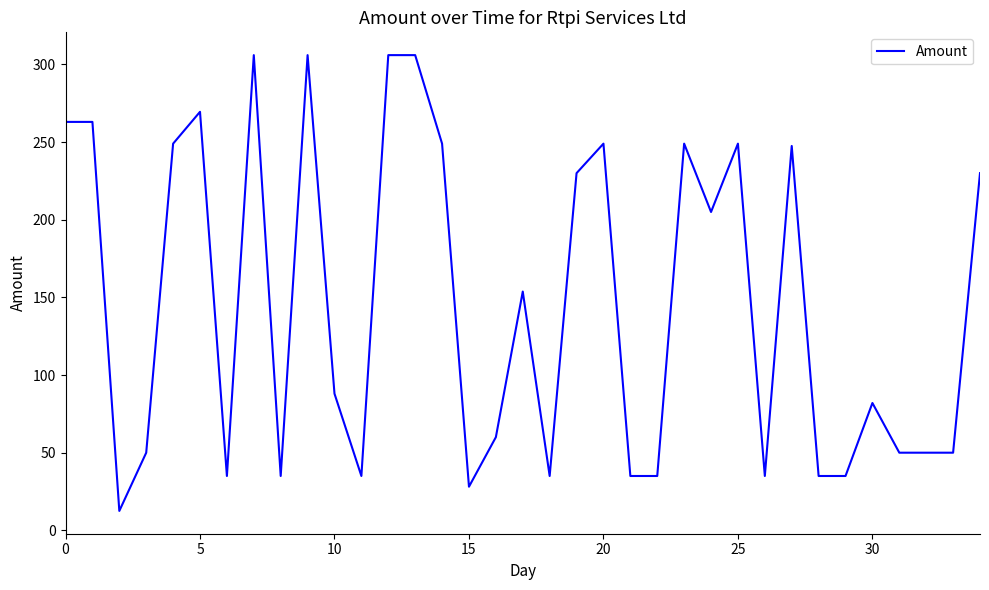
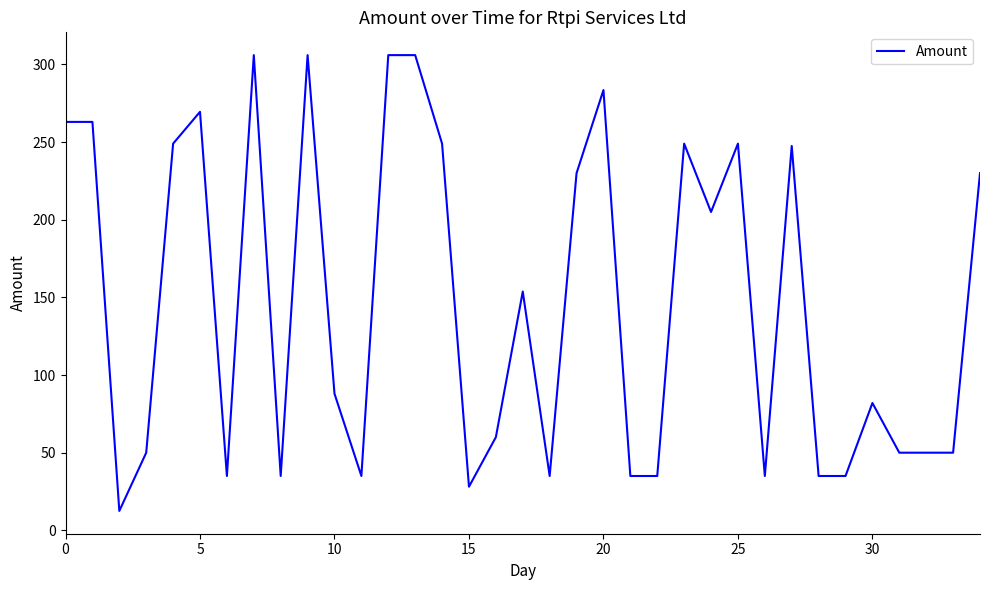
  {
    "0": 263,
    "5": 270,
    "10": 88,
    "15": 28,
-   "20": 249,
+   "20": 284,
    "25": 249,
    "30": 82
  }
